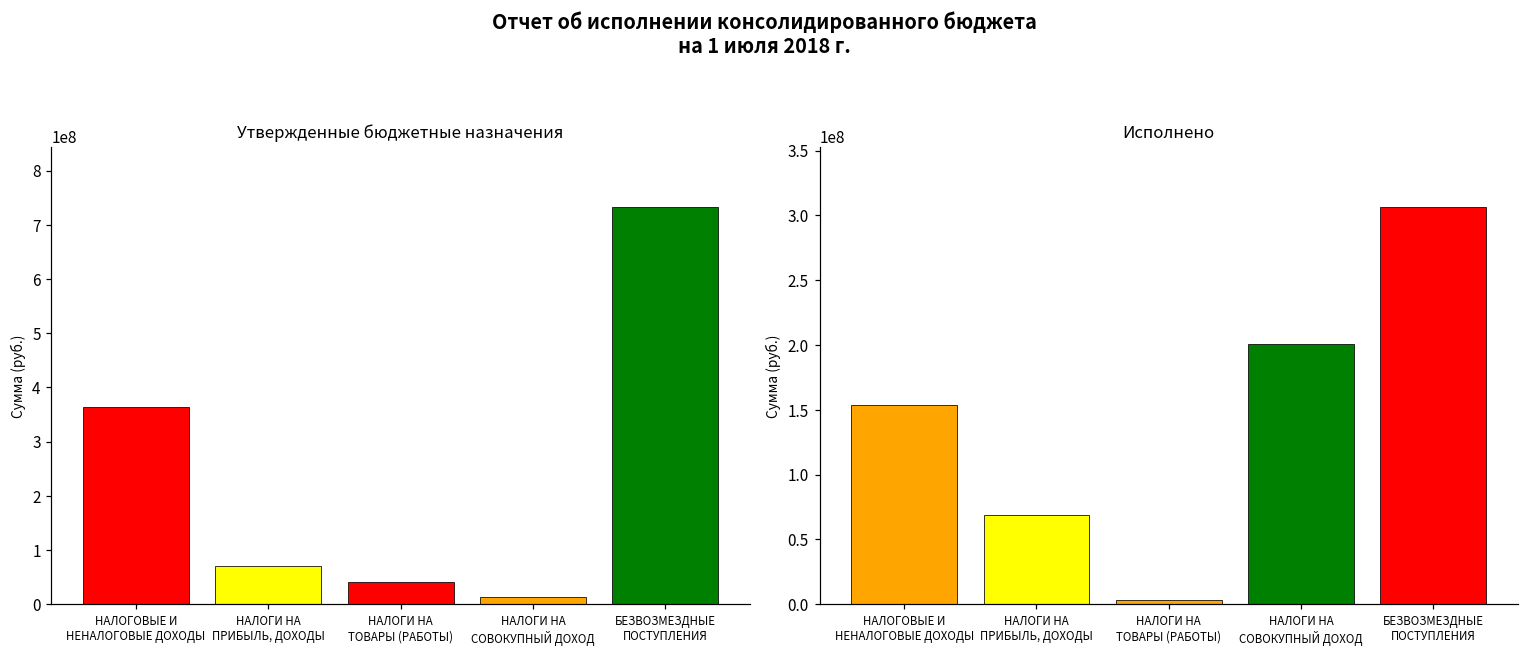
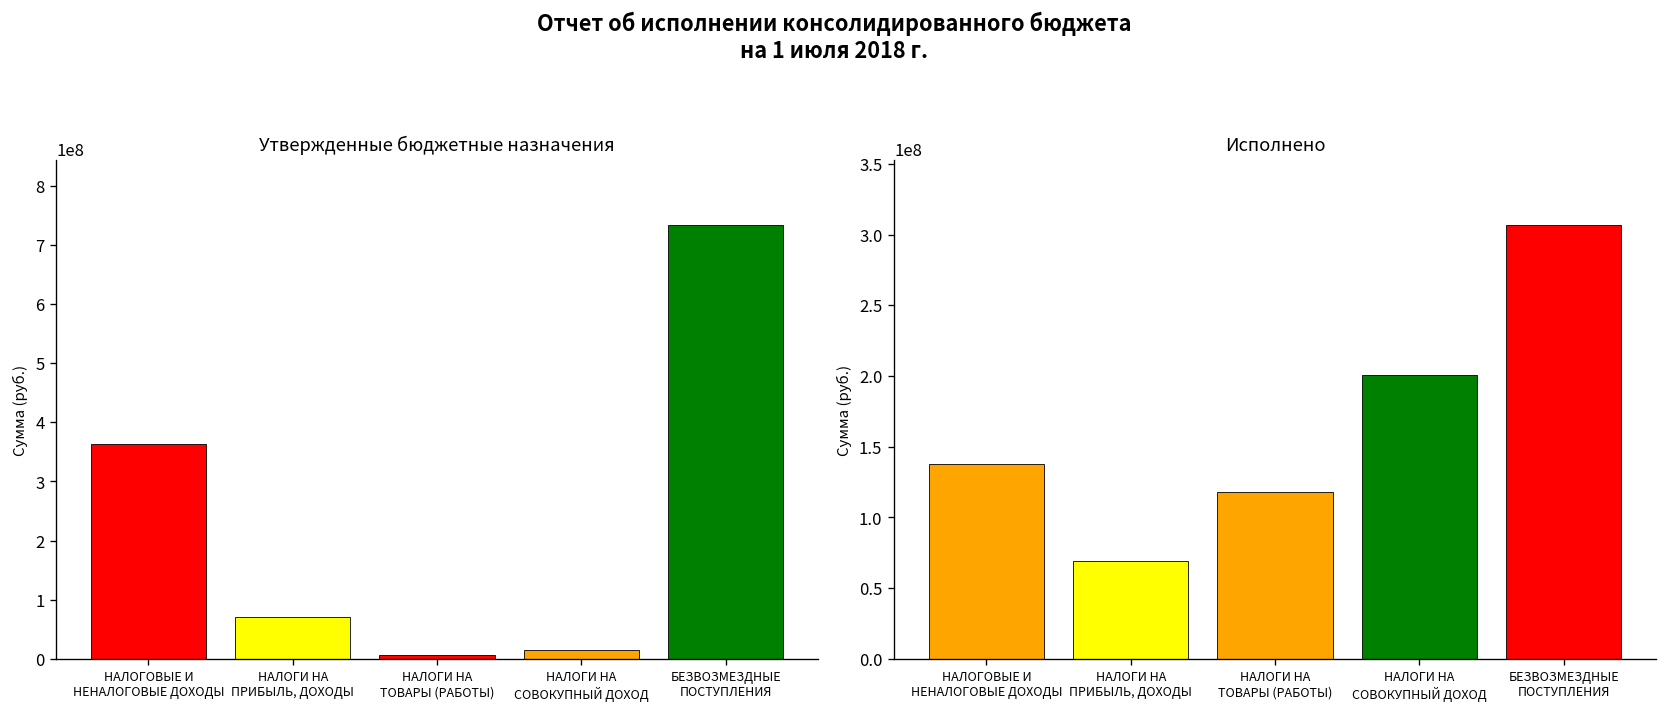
  {
    "Утвержденные бюджетные назначения": {
      "НАЛОГОВЫЕ И НЕНАЛОГОВЫЕ ДОХОДЫ": 360000000,
      "НАЛОГИ НА ПРИБЫЛЬ, ДОХОДЫ": 70000000,
-     "НАЛОГИ НА ТОВАРЫ (РАБОТЫ)": 40000000,
+     "НАЛОГИ НА ТОВАРЫ (РАБОТЫ)": 10000000,
      "НАЛОГИ НА СОВОКУПНЫЙ ДОХОД": 10000000,
      "БЕЗВОЗМЕЗДНЫЕ ПОСТУПЛЕНИЯ": 730000000
    },
    "Исполнено": {
-     "НАЛОГОВЫЕ И НЕНАЛОГОВЫЕ ДОХОДЫ": 154000000,
+     "НАЛОГОВЫЕ И НЕНАЛОГОВЫЕ ДОХОДЫ": 138000000,
      "НАЛОГИ НА ПРИБЫЛЬ, ДОХОДЫ": 69000000,
-     "НАЛОГИ НА ТОВАРЫ (РАБОТЫ)": 3000000,
+     "НАЛОГИ НА ТОВАРЫ (РАБОТЫ)": 118000000,
      "НАЛОГИ НА СОВОКУПНЫЙ ДОХОД": 201000000,
      "БЕЗВОЗМЕЗДНЫЕ ПОСТУПЛЕНИЯ": 307000000
    }
  }
